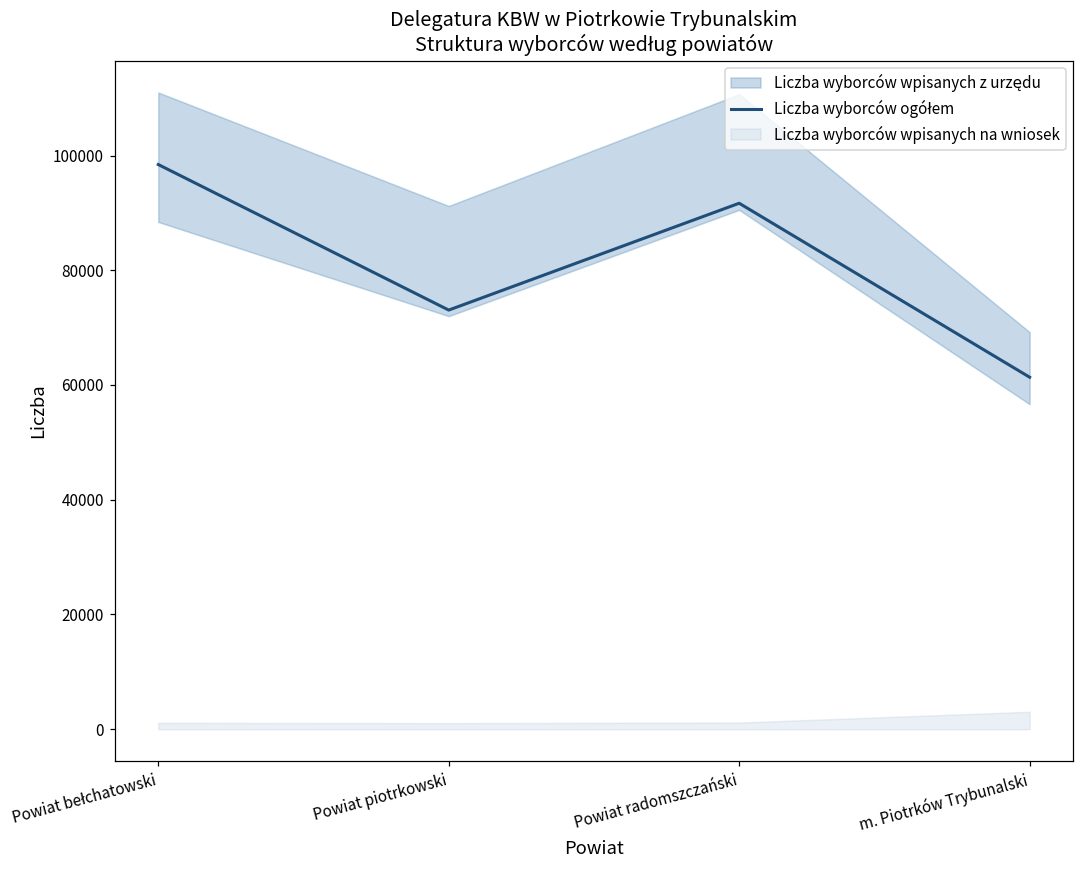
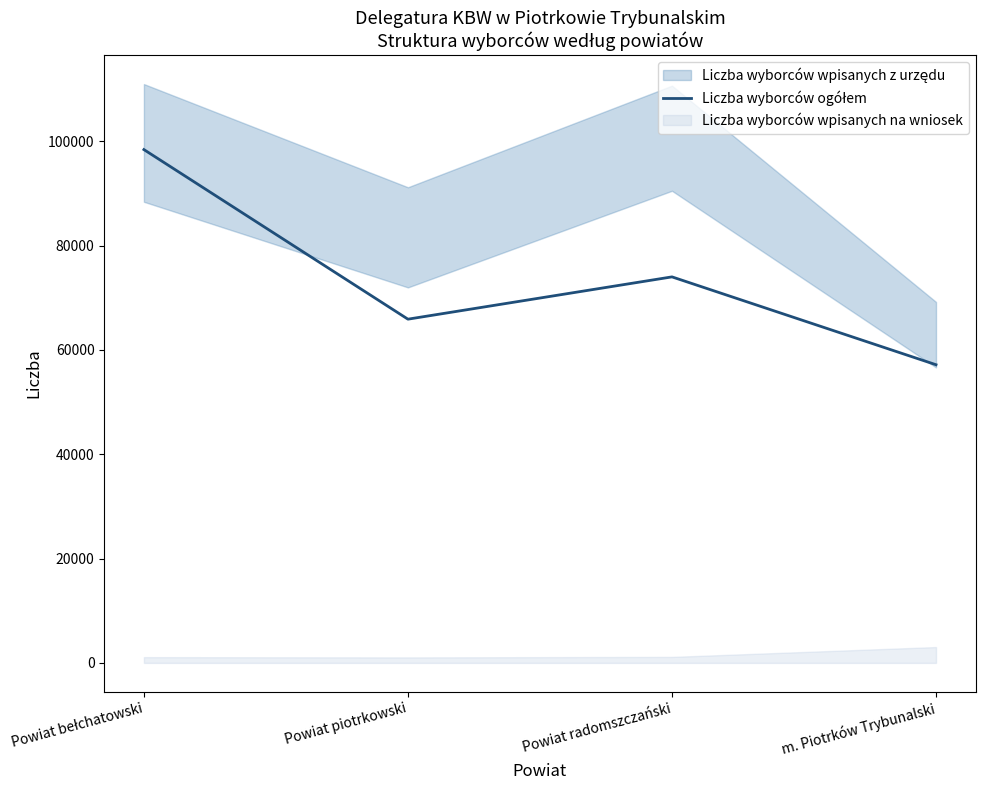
  {
    "Liczba wyborców ogółem": {
      "Powiat bełchatowski": 98000,
-     "Powiat piotrkowski": 73000,
-     "Powiat radomszczański": 92000,
-     "m. Piotrków Trybunalski": 61000
+     "Powiat piotrkowski": 66000,
+     "Powiat radomszczański": 74000,
+     "m. Piotrków Trybunalski": 57000
    },
    "Liczba wyborców wpisanych na wniosek": {
      "Powiat bełchatowski": 1000,
      "Powiat piotrkowski": 1000,
      "Powiat radomszczański": 1000,
      "m. Piotrków Trybunalski": 3000
    }
  }
